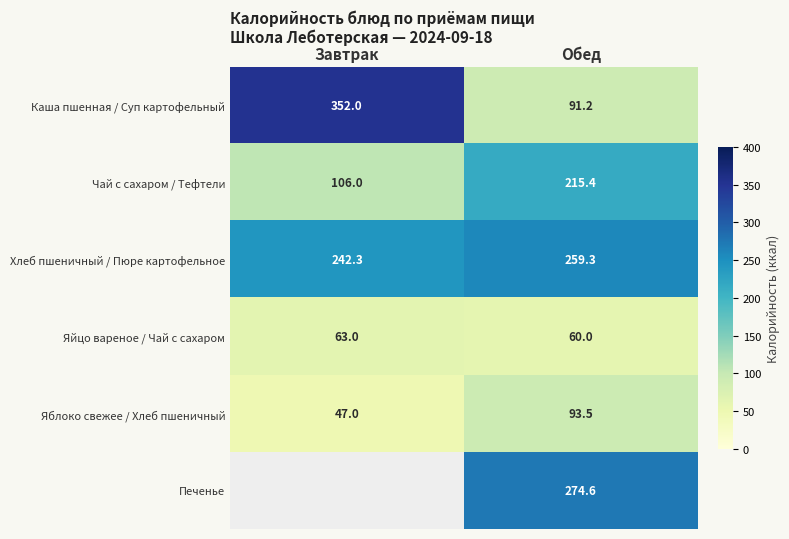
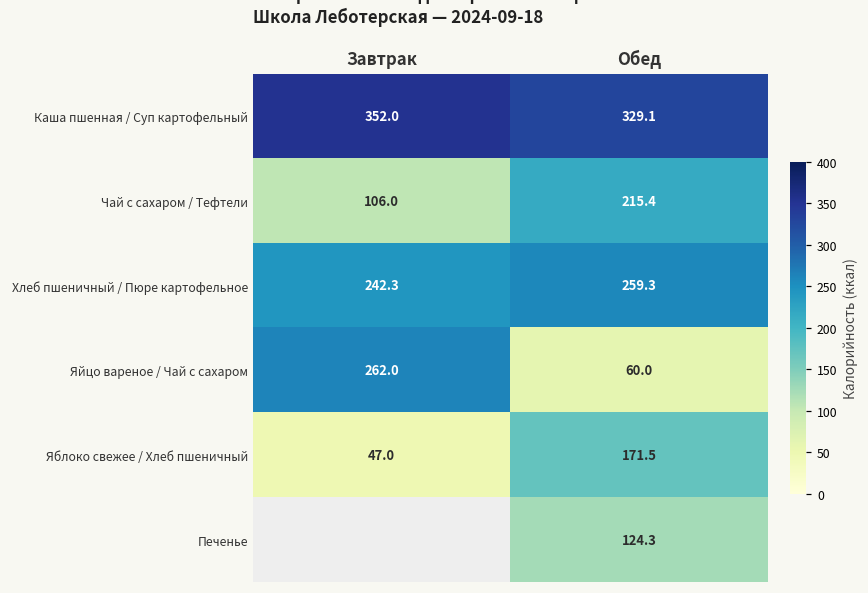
  {
    "Каша пшенная / Суп картофельный": {
      "Завтрак": 352.0,
-     "Обед": 91.2
+     "Обед": 329.1
    },
    "Чай с сахаром / Тефтели": {
      "Завтрак": 106.0,
      "Обед": 215.4
    },
    "Хлеб пшеничный / Пюре картофельное": {
      "Завтрак": 242.3,
      "Обед": 259.3
    },
    "Яйцо вареное / Чай с сахаром": {
-     "Завтрак": 63.0,
+     "Завтрак": 262.0,
      "Обед": 60.0
    },
    "Яблоко свежее / Хлеб пшеничный": {
      "Завтрак": 47.0,
-     "Обед": 93.5
+     "Обед": 171.5
    },
    "Печенье": {
-     "Обед": 274.6
+     "Обед": 124.3
    }
  }
